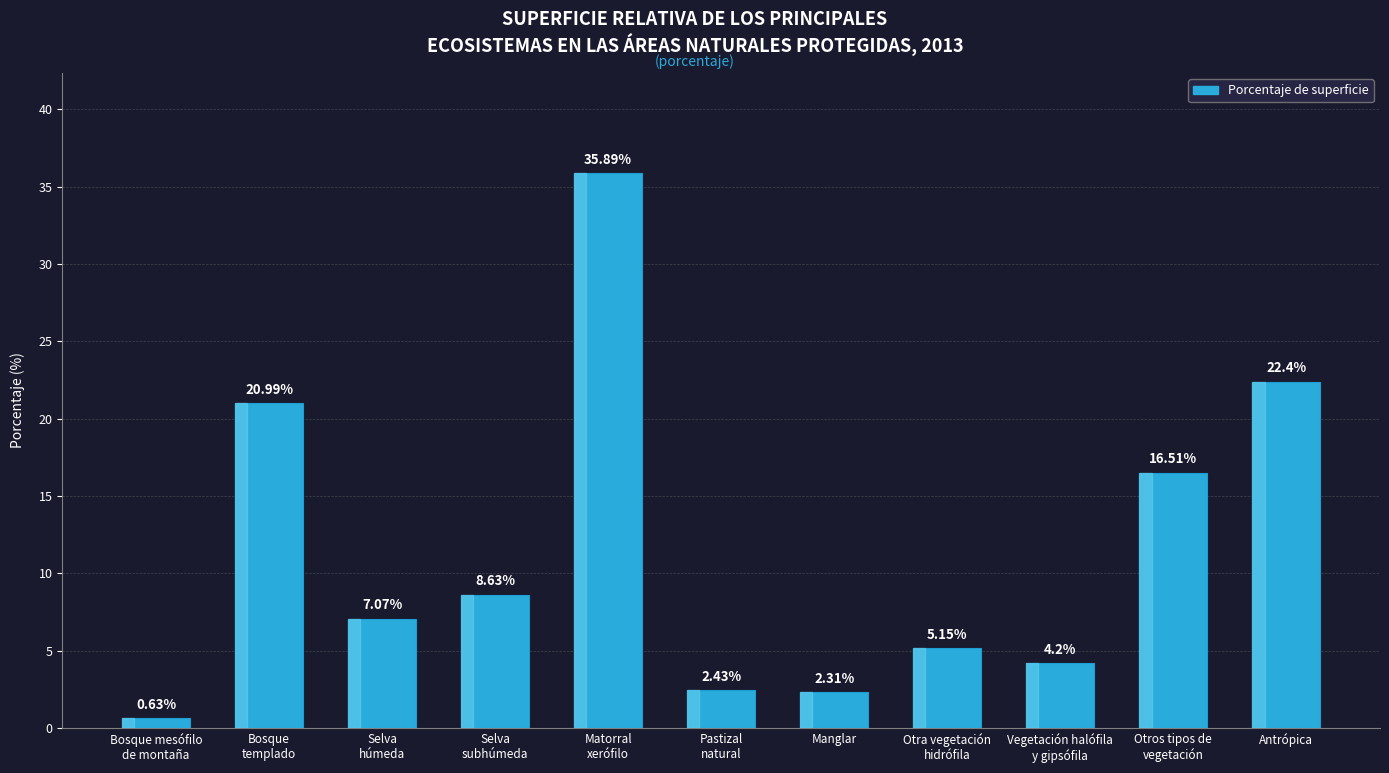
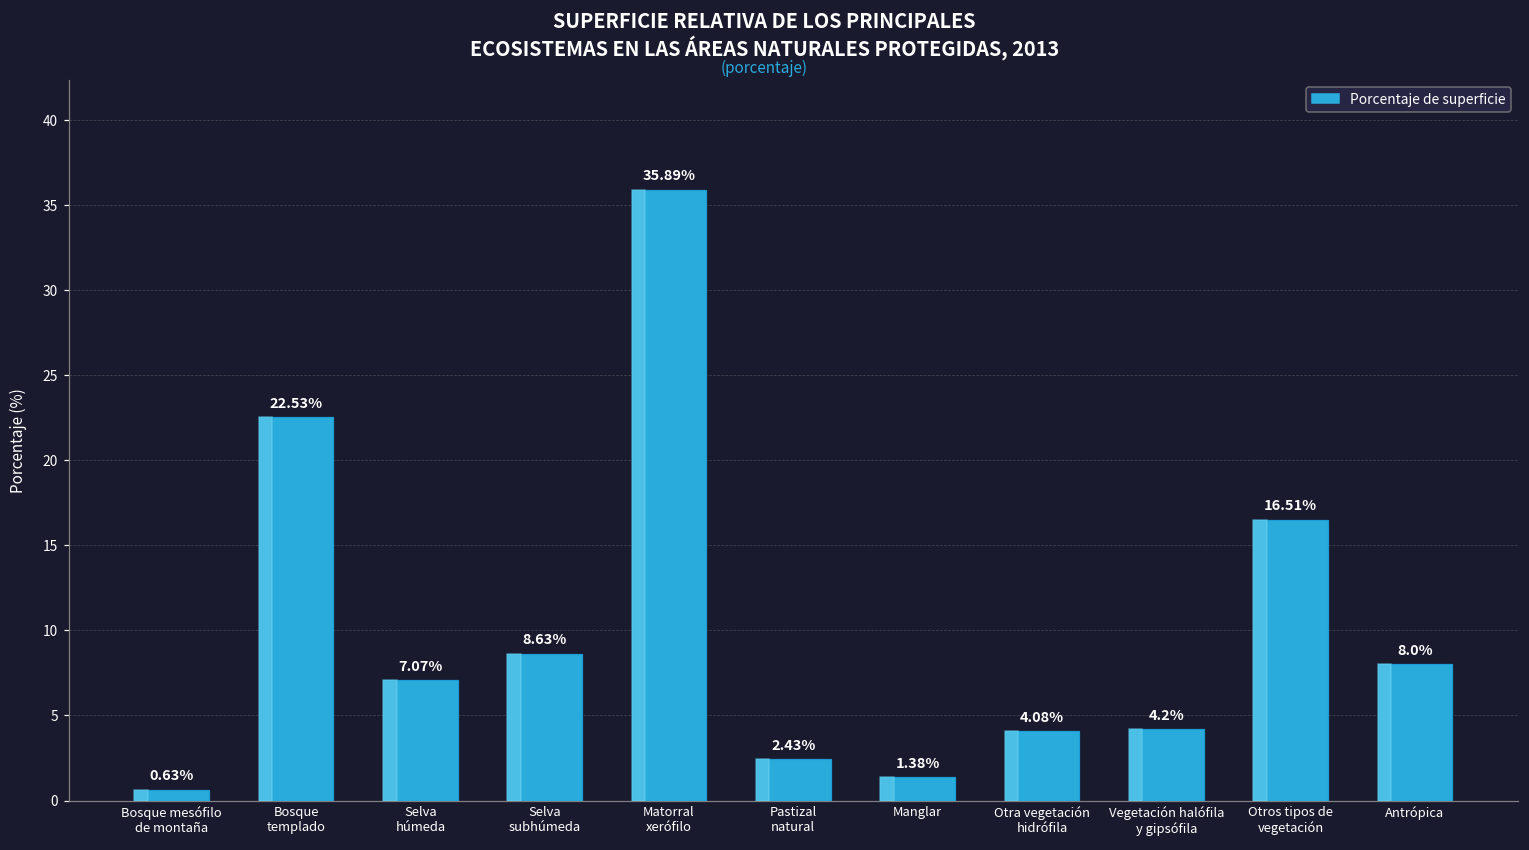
  {
    "Bosque mesófilo de montaña": "0.63%",
-   "Bosque templado": "20.99%",
+   "Bosque templado": "22.53%",
    "Selva húmeda": "7.07%",
    "Selva subhúmeda": "8.63%",
    "Matorral xerófilo": "35.89%",
    "Pastizal natural": "2.43%",
-   "Manglar": "2.31%",
-   "Otra vegetación hidrófila": "5.15%",
+   "Manglar": "1.38%",
+   "Otra vegetación hidrófila": "4.08%",
    "Vegetación halófila y gipsófila": "4.2%",
    "Otros tipos de vegetación": "16.51%",
-   "Antrópica": "22.4%"
+   "Antrópica": "8.0%"
  }
